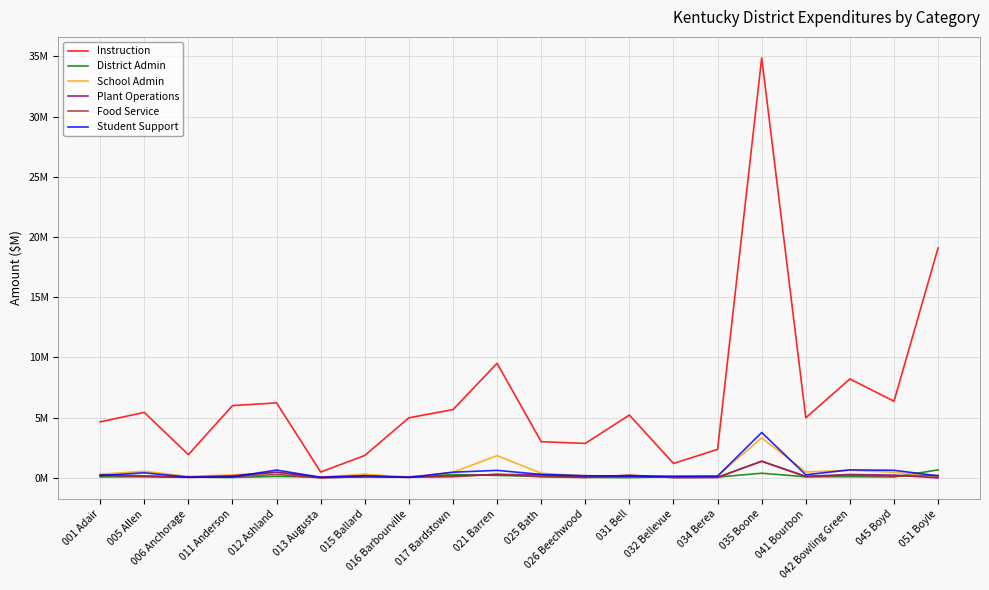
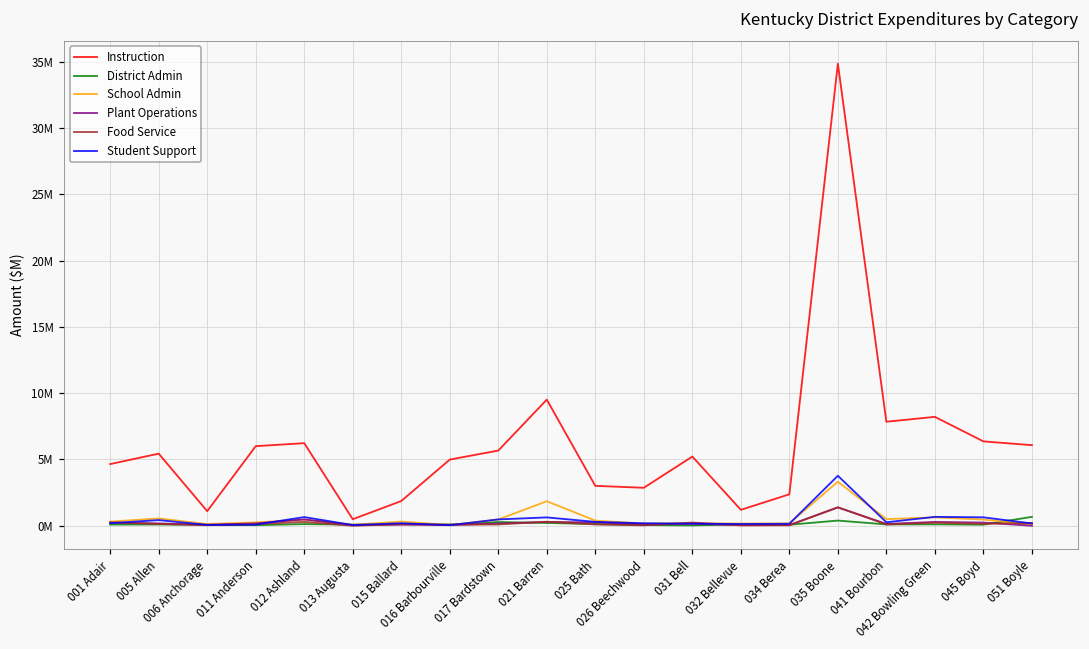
  {
    "Instruction": {
      "001 Adair": 4700000,
      "005 Allen": 5400000,
-     "006 Anchorage": 1900000,
+     "006 Anchorage": 1100000,
      "011 Anderson": 6000000,
      "012 Ashland": 6200000,
      "013 Augusta": 500000,
      "015 Ballard": 1900000,
      "016 Barbourville": 5000000,
      "017 Bardstown": 5700000,
      "021 Barren": 9500000,
      "025 Bath": 3000000,
      "026 Beechwood": 2900000,
      "031 Bell": 5200000,
      "032 Bellevue": 1200000,
      "034 Berea": 2400000,
      "035 Boone": 34900000,
-     "041 Bourbon": 5000000,
+     "041 Bourbon": 7800000,
      "042 Bowling Green": 8200000,
      "045 Boyd": 6400000,
-     "051 Boyle": 19100000
+     "051 Boyle": 6100000
    },
    "District Admin": {
      "035 Boone": 400000,
      "051 Boyle": 700000
    },
    "School Admin": {
      "021 Barren": 1800000,
      "035 Boone": 3300000,
      "041 Bourbon": 500000
    },
    "Student Support": {
      "021 Barren": 600000,
      "035 Boone": 3800000
    }
  }
